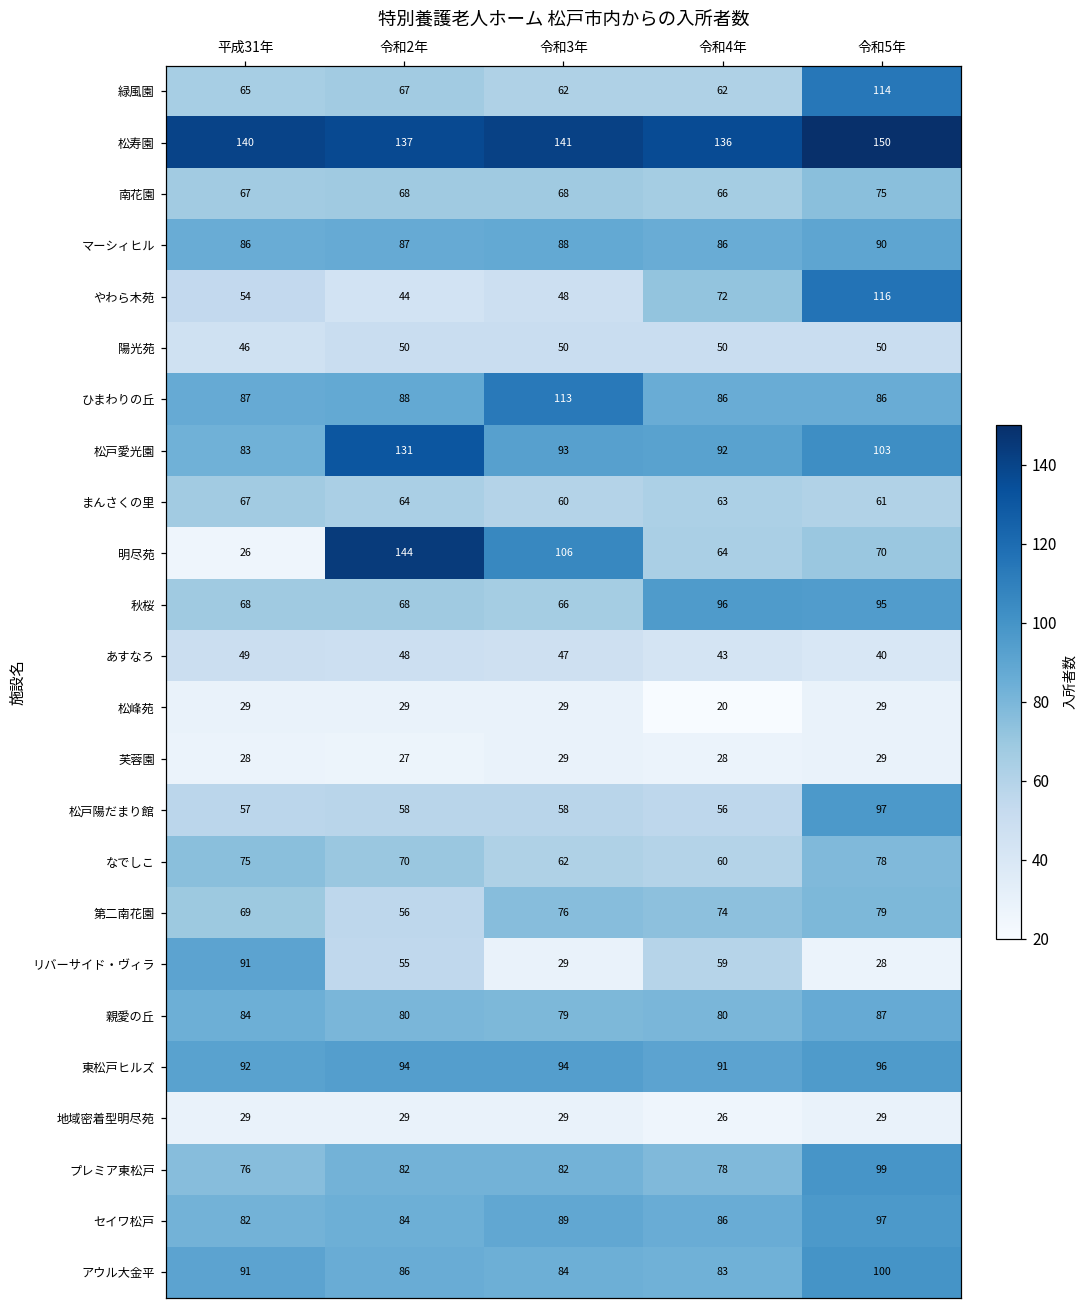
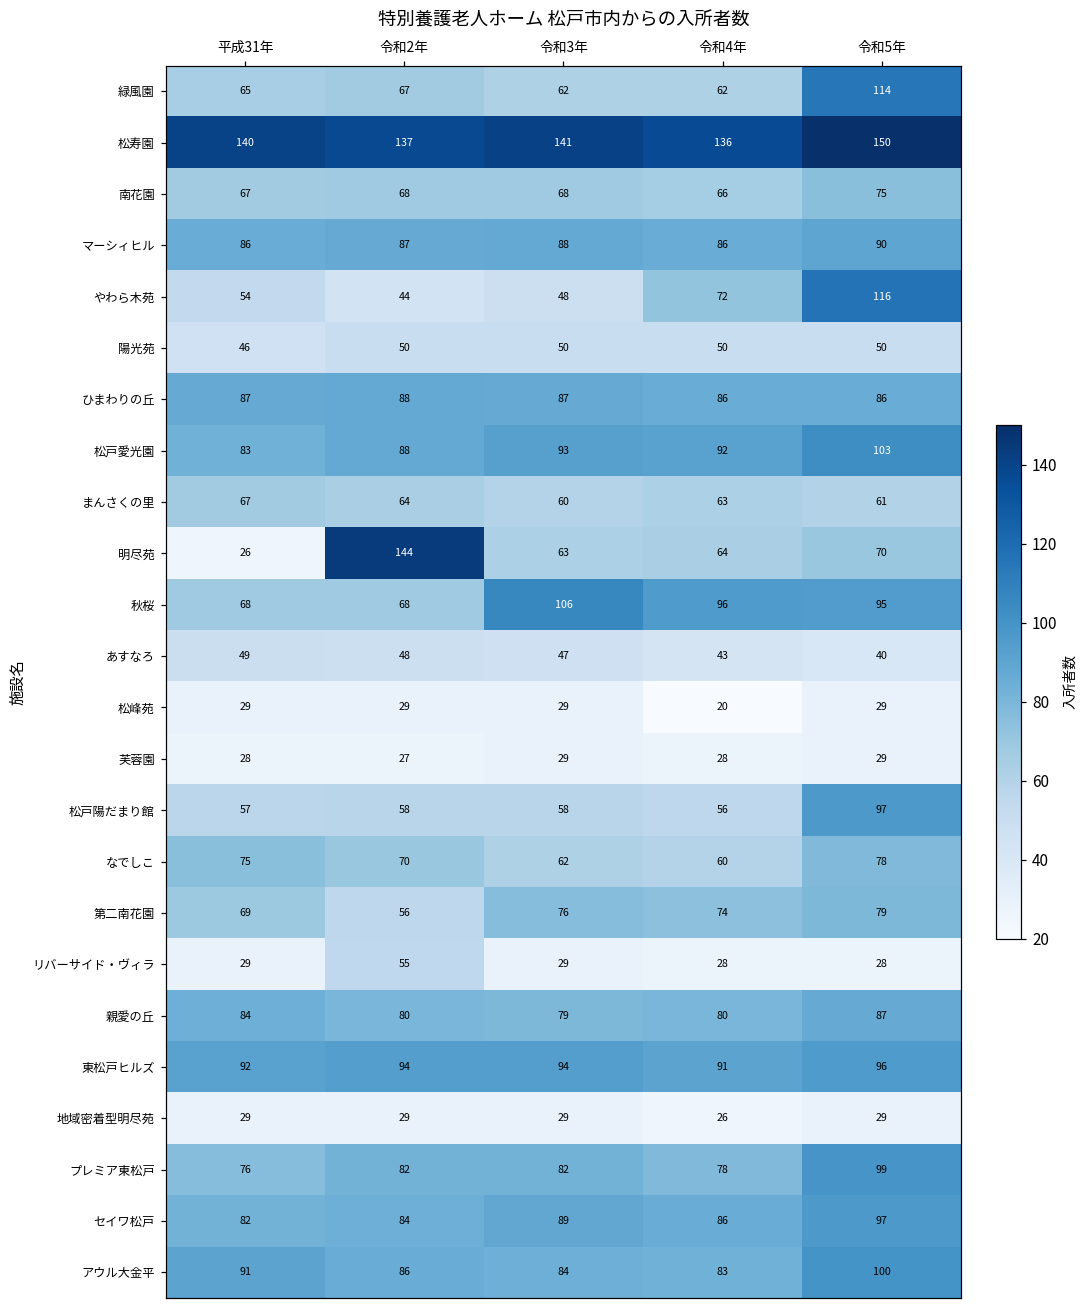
  {
    "緑風園": {
      "平成31年": 65,
      "令和2年": 67,
      "令和3年": 62,
      "令和4年": 62,
      "令和5年": 114
    },
    "松寿園": {
      "平成31年": 140,
      "令和2年": 137,
      "令和3年": 141,
      "令和4年": 136,
      "令和5年": 150
    },
    "南花園": {
      "平成31年": 67,
      "令和2年": 68,
      "令和3年": 68,
      "令和4年": 66,
      "令和5年": 75
    },
    "マーシィヒル": {
      "平成31年": 86,
      "令和2年": 87,
      "令和3年": 88,
      "令和4年": 86,
      "令和5年": 90
    },
    "やわら木苑": {
      "平成31年": 54,
      "令和2年": 44,
      "令和3年": 48,
      "令和4年": 72,
      "令和5年": 116
    },
    "陽光苑": {
      "平成31年": 46,
      "令和2年": 50,
      "令和3年": 50,
      "令和4年": 50,
      "令和5年": 50
    },
    "ひまわりの丘": {
      "平成31年": 87,
      "令和2年": 88,
-     "令和3年": 113,
+     "令和3年": 87,
      "令和4年": 86,
      "令和5年": 86
    },
    "松戸愛光園": {
      "平成31年": 83,
-     "令和2年": 131,
+     "令和2年": 88,
      "令和3年": 93,
      "令和4年": 92,
      "令和5年": 103
    },
    "まんさくの里": {
      "平成31年": 67,
      "令和2年": 64,
      "令和3年": 60,
      "令和4年": 63,
      "令和5年": 61
    },
    "明尽苑": {
      "平成31年": 26,
      "令和2年": 144,
-     "令和3年": 106,
+     "令和3年": 63,
      "令和4年": 64,
      "令和5年": 70
    },
    "秋桜": {
      "平成31年": 68,
      "令和2年": 68,
-     "令和3年": 66,
+     "令和3年": 106,
      "令和4年": 96,
      "令和5年": 95
    },
    "あすなろ": {
      "平成31年": 49,
      "令和2年": 48,
      "令和3年": 47,
      "令和4年": 43,
      "令和5年": 40
    },
    "松峰苑": {
      "平成31年": 29,
      "令和2年": 29,
      "令和3年": 29,
      "令和4年": 20,
      "令和5年": 29
    },
    "芙蓉園": {
      "平成31年": 28,
      "令和2年": 27,
      "令和3年": 29,
      "令和4年": 28,
      "令和5年": 29
    },
    "松戸陽だまり館": {
      "平成31年": 57,
      "令和2年": 58,
      "令和3年": 58,
      "令和4年": 56,
      "令和5年": 97
    },
    "なでしこ": {
      "平成31年": 75,
      "令和2年": 70,
      "令和3年": 62,
      "令和4年": 60,
      "令和5年": 78
    },
    "第二南花園": {
      "平成31年": 69,
      "令和2年": 56,
      "令和3年": 76,
      "令和4年": 74,
      "令和5年": 79
    },
    "リバーサイド・ヴィラ": {
-     "平成31年": 91,
+     "平成31年": 29,
      "令和2年": 55,
      "令和3年": 29,
-     "令和4年": 59,
+     "令和4年": 28,
      "令和5年": 28
    },
    "親愛の丘": {
      "平成31年": 84,
      "令和2年": 80,
      "令和3年": 79,
      "令和4年": 80,
      "令和5年": 87
    },
    "東松戸ヒルズ": {
      "平成31年": 92,
      "令和2年": 94,
      "令和3年": 94,
      "令和4年": 91,
      "令和5年": 96
    },
    "地域密着型明尽苑": {
      "平成31年": 29,
      "令和2年": 29,
      "令和3年": 29,
      "令和4年": 26,
      "令和5年": 29
    },
    "プレミア東松戸": {
      "平成31年": 76,
      "令和2年": 82,
      "令和3年": 82,
      "令和4年": 78,
      "令和5年": 99
    },
    "セイワ松戸": {
      "平成31年": 82,
      "令和2年": 84,
      "令和3年": 89,
      "令和4年": 86,
      "令和5年": 97
    },
    "アウル大金平": {
      "平成31年": 91,
      "令和2年": 86,
      "令和3年": 84,
      "令和4年": 83,
      "令和5年": 100
    }
  }
